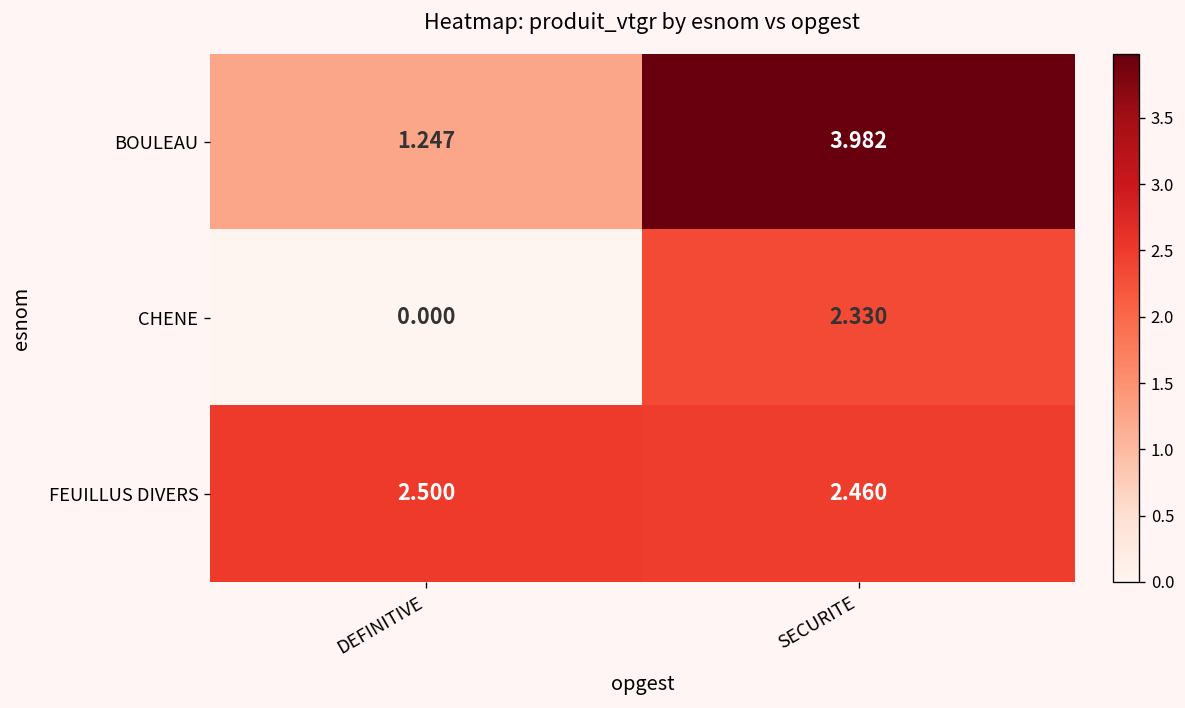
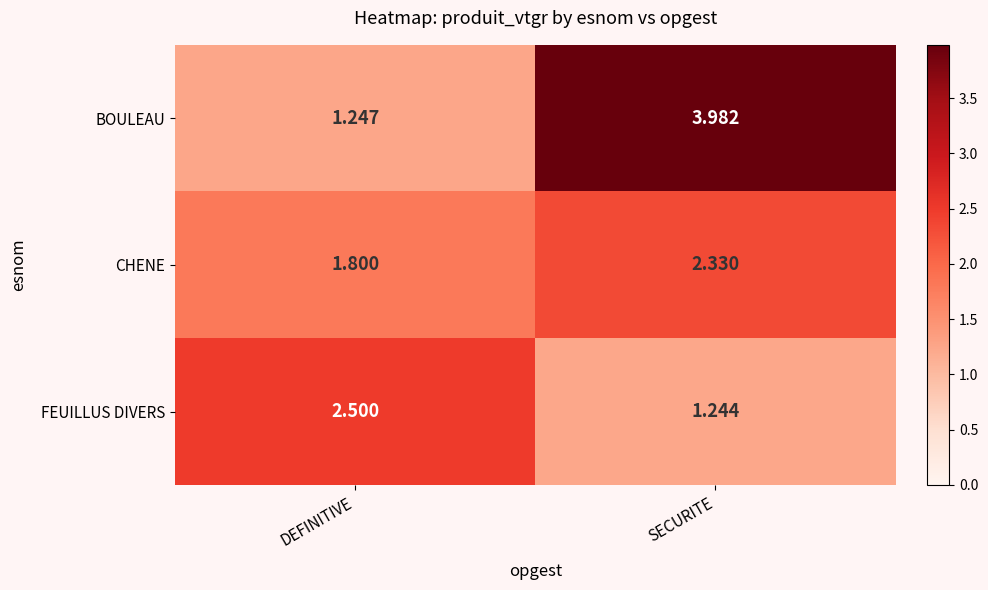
  {
    "BOULEAU": {
      "DEFINITIVE": 1.247,
      "SECURITE": 3.982
    },
    "CHENE": {
-     "DEFINITIVE": 0.000,
+     "DEFINITIVE": 1.800,
      "SECURITE": 2.330
    },
    "FEUILLUS DIVERS": {
      "DEFINITIVE": 2.500,
-     "SECURITE": 2.460
+     "SECURITE": 1.244
    }
  }
